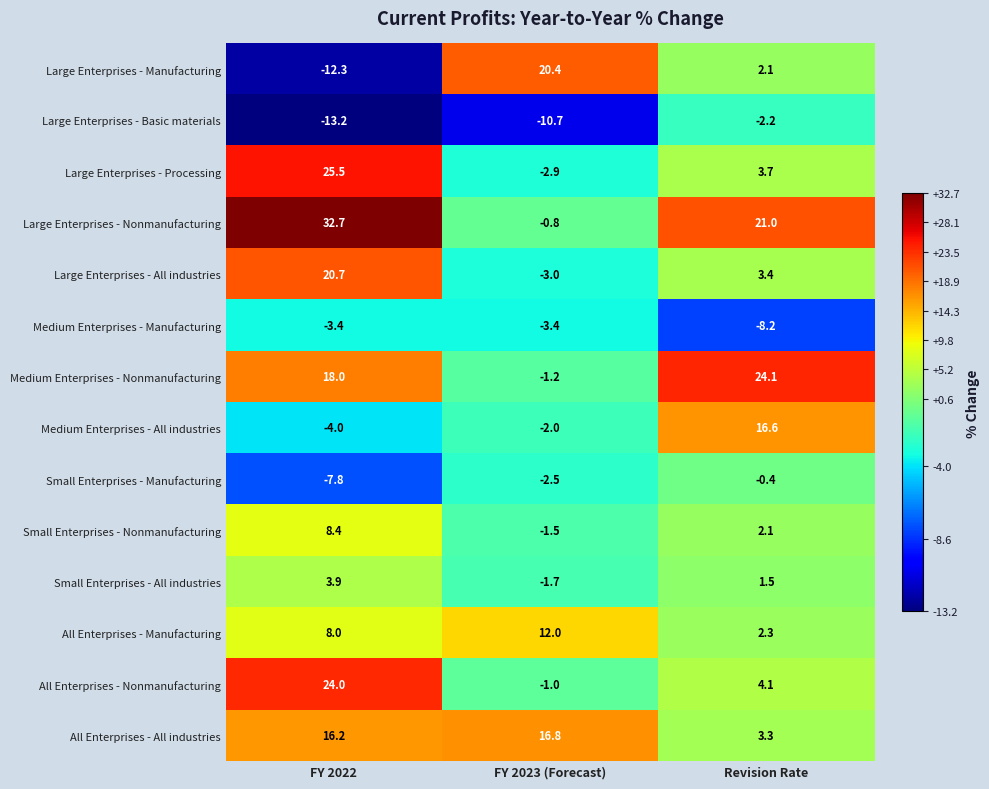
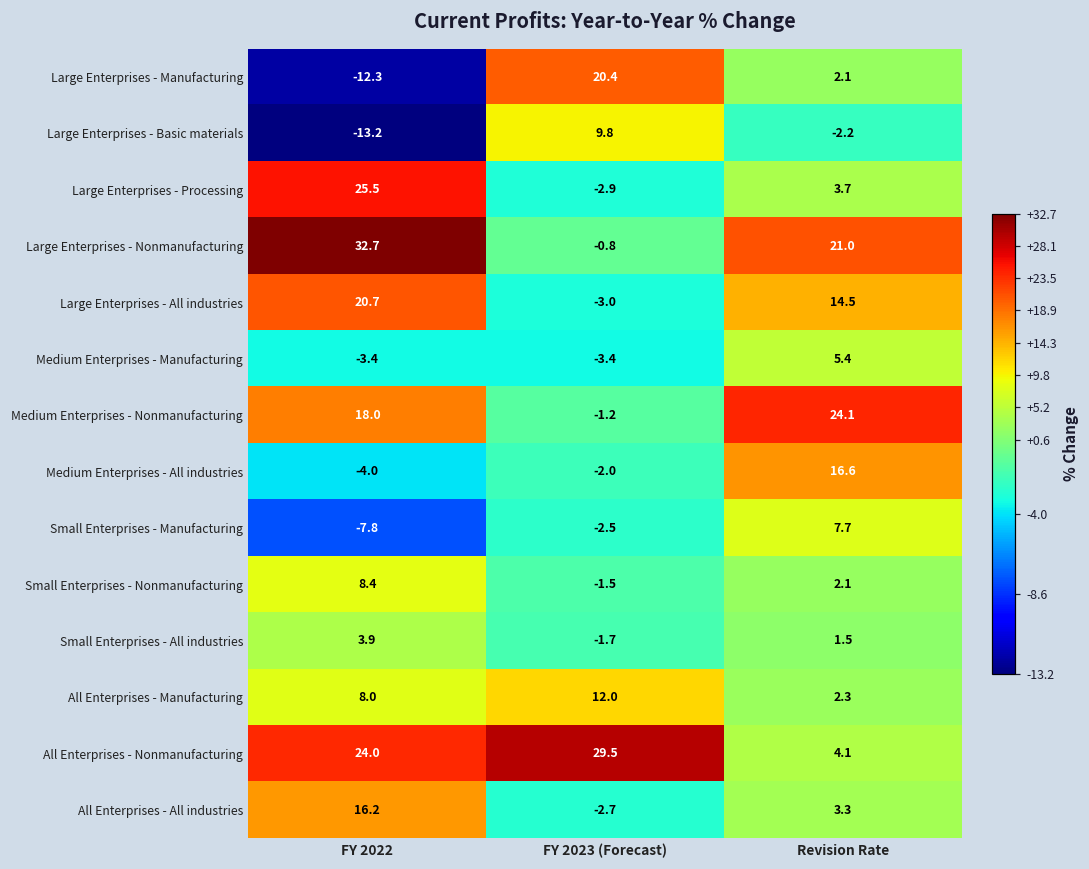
  {
    "Large Enterprises - Manufacturing": {
      "FY 2022": -12.3,
      "FY 2023 (Forecast)": 20.4,
      "Revision Rate": 2.1
    },
    "Large Enterprises - Basic materials": {
      "FY 2022": -13.2,
-     "FY 2023 (Forecast)": -10.7,
+     "FY 2023 (Forecast)": 9.8,
      "Revision Rate": -2.2
    },
    "Large Enterprises - Processing": {
      "FY 2022": 25.5,
      "FY 2023 (Forecast)": -2.9,
      "Revision Rate": 3.7
    },
    "Large Enterprises - Nonmanufacturing": {
      "FY 2022": 32.7,
      "FY 2023 (Forecast)": -0.8,
      "Revision Rate": 21.0
    },
    "Large Enterprises - All industries": {
      "FY 2022": 20.7,
      "FY 2023 (Forecast)": -3.0,
-     "Revision Rate": 3.4
+     "Revision Rate": 14.5
    },
    "Medium Enterprises - Manufacturing": {
      "FY 2022": -3.4,
      "FY 2023 (Forecast)": -3.4,
-     "Revision Rate": -8.2
+     "Revision Rate": 5.4
    },
    "Medium Enterprises - Nonmanufacturing": {
      "FY 2022": 18.0,
      "FY 2023 (Forecast)": -1.2,
      "Revision Rate": 24.1
    },
    "Medium Enterprises - All industries": {
      "FY 2022": -4.0,
      "FY 2023 (Forecast)": -2.0,
      "Revision Rate": 16.6
    },
    "Small Enterprises - Manufacturing": {
      "FY 2022": -7.8,
      "FY 2023 (Forecast)": -2.5,
-     "Revision Rate": -0.4
+     "Revision Rate": 7.7
    },
    "Small Enterprises - Nonmanufacturing": {
      "FY 2022": 8.4,
      "FY 2023 (Forecast)": -1.5,
      "Revision Rate": 2.1
    },
    "Small Enterprises - All industries": {
      "FY 2022": 3.9,
      "FY 2023 (Forecast)": -1.7,
      "Revision Rate": 1.5
    },
    "All Enterprises - Manufacturing": {
      "FY 2022": 8.0,
      "FY 2023 (Forecast)": 12.0,
      "Revision Rate": 2.3
    },
    "All Enterprises - Nonmanufacturing": {
      "FY 2022": 24.0,
-     "FY 2023 (Forecast)": -1.0,
+     "FY 2023 (Forecast)": 29.5,
      "Revision Rate": 4.1
    },
    "All Enterprises - All industries": {
      "FY 2022": 16.2,
-     "FY 2023 (Forecast)": 16.8,
+     "FY 2023 (Forecast)": -2.7,
      "Revision Rate": 3.3
    }
  }
